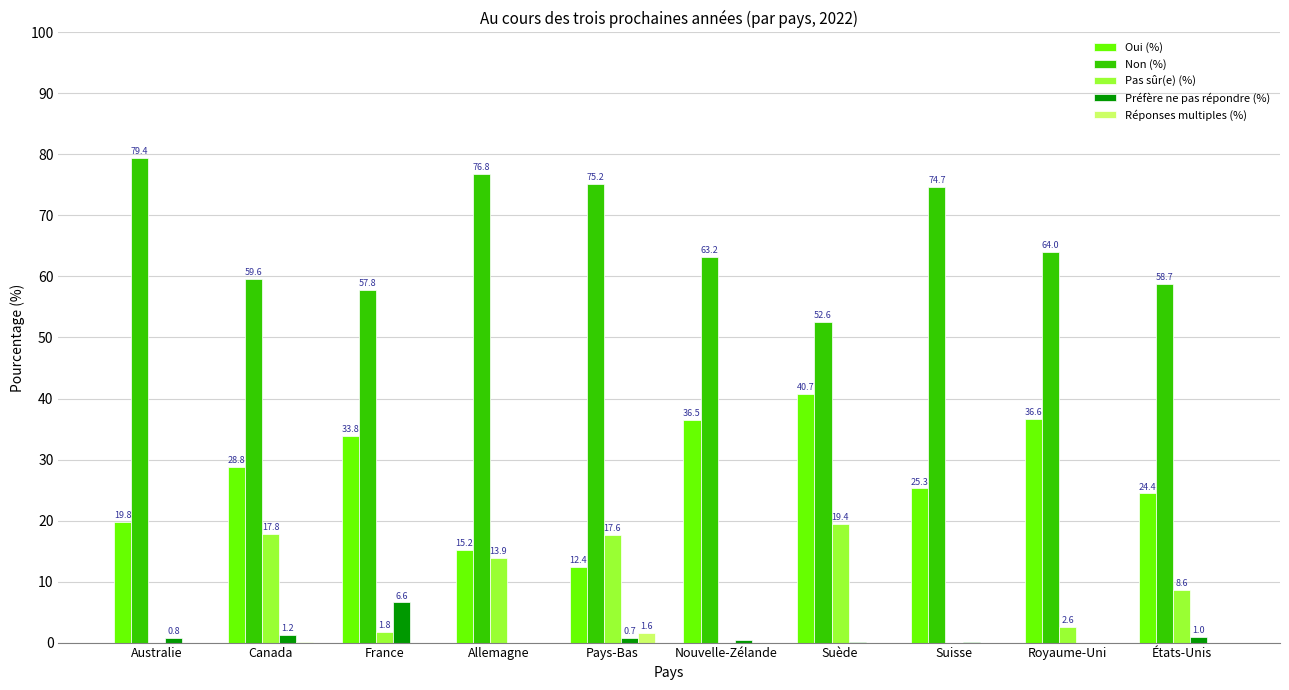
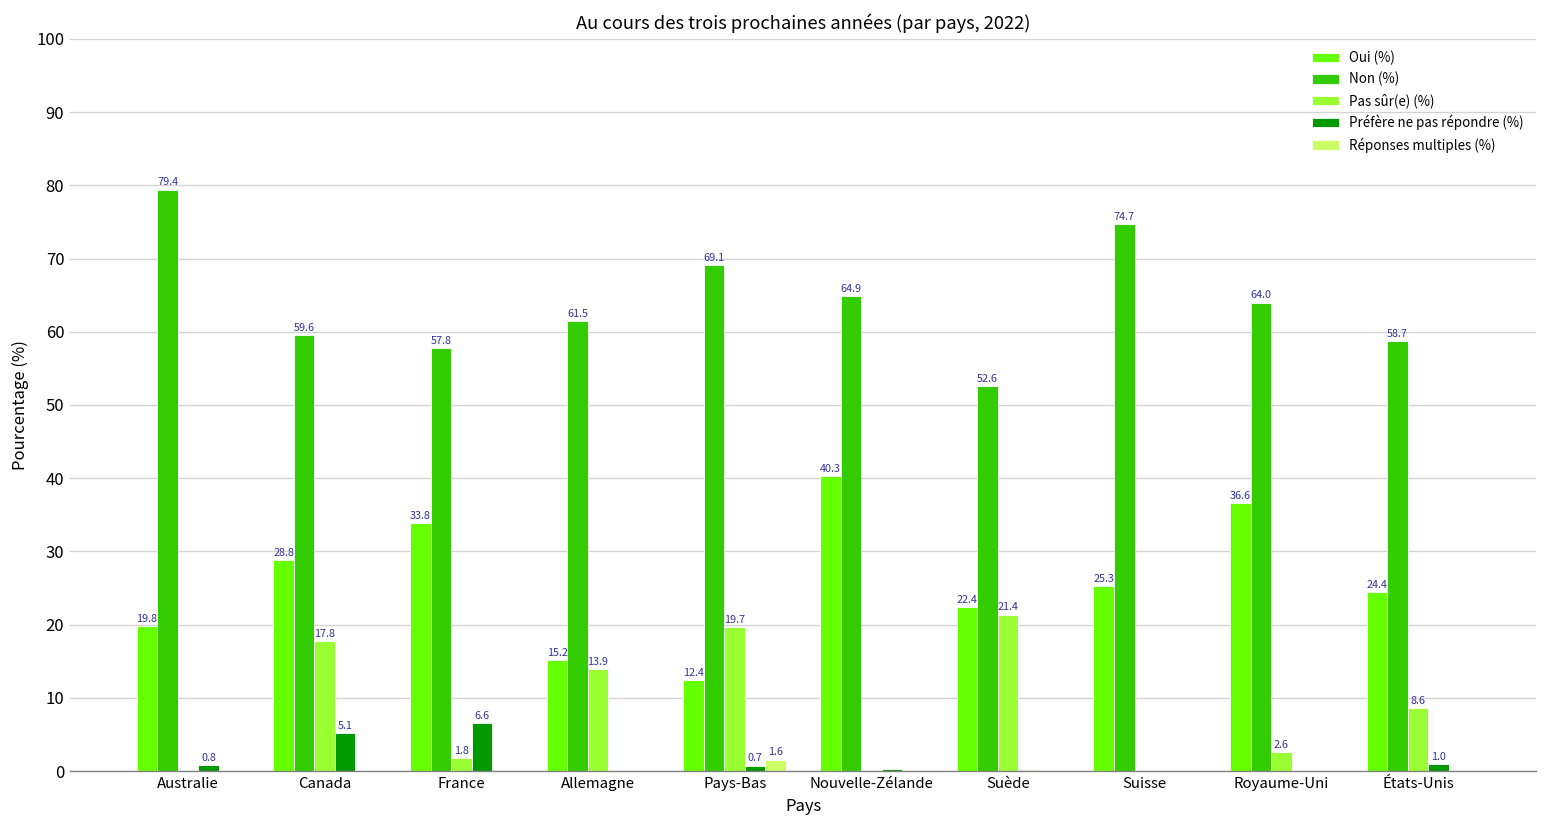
  {
    "Oui (%)": {
      "Australie": 19.8,
      "Canada": 28.8,
      "France": 33.8,
      "Allemagne": 15.2,
      "Pays-Bas": 12.4,
-     "Nouvelle-Zélande": 36.5,
-     "Suède": 40.7,
+     "Nouvelle-Zélande": 40.3,
+     "Suède": 22.4,
      "Suisse": 25.3,
      "Royaume-Uni": 36.6,
      "États-Unis": 24.4
    },
    "Non (%)": {
      "Australie": 79.4,
      "Canada": 59.6,
      "France": 57.8,
-     "Allemagne": 76.8,
-     "Pays-Bas": 75.2,
-     "Nouvelle-Zélande": 63.2,
+     "Allemagne": 61.5,
+     "Pays-Bas": 69.1,
+     "Nouvelle-Zélande": 64.9,
      "Suède": 52.6,
      "Suisse": 74.7,
      "Royaume-Uni": 64.0,
      "États-Unis": 58.7
    },
    "Pas sûr(e) (%)": {
      "Canada": 17.8,
      "France": 1.8,
      "Allemagne": 13.9,
-     "Pays-Bas": 17.6,
-     "Suède": 19.4,
+     "Pays-Bas": 19.7,
+     "Suède": 21.4,
      "Royaume-Uni": 2.6,
      "États-Unis": 8.6
    },
    "Préfère ne pas répondre (%)": {
      "Australie": 0.8,
-     "Canada": 1.2,
+     "Canada": 5.1,
      "France": 6.6,
      "Pays-Bas": 0.7,
      "États-Unis": 1.0
    },
    "Réponses multiples (%)": {
      "Pays-Bas": 1.6
    }
  }
